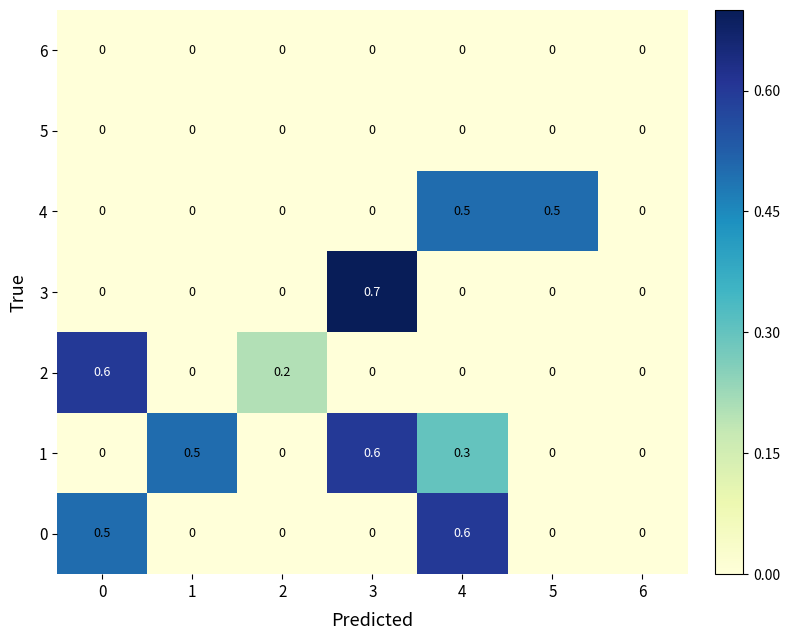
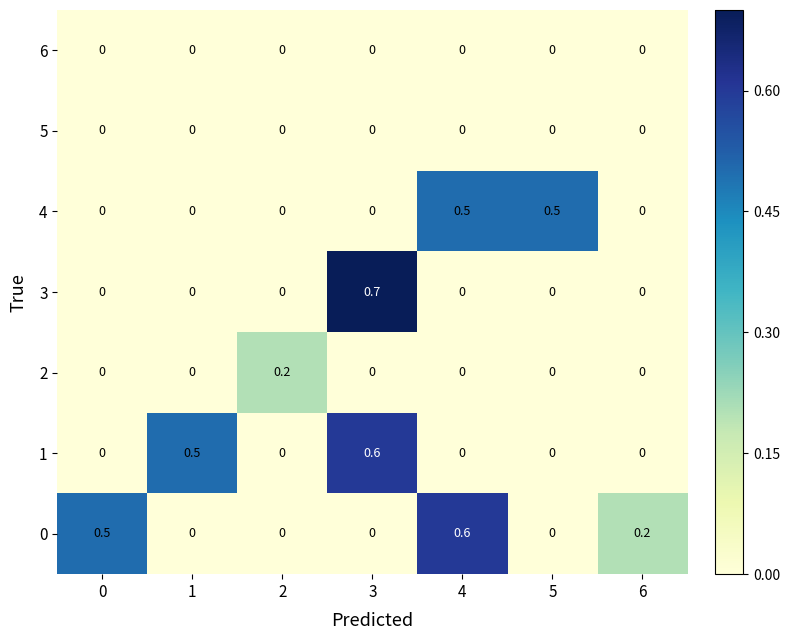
  {
    "6": {
      "0": 0,
      "1": 0,
      "2": 0,
      "3": 0,
      "4": 0,
      "5": 0,
      "6": 0
    },
    "5": {
      "0": 0,
      "1": 0,
      "2": 0,
      "3": 0,
      "4": 0,
      "5": 0,
      "6": 0
    },
    "4": {
      "0": 0,
      "1": 0,
      "2": 0,
      "3": 0,
      "4": 0.5,
      "5": 0.5,
      "6": 0
    },
    "3": {
      "0": 0,
      "1": 0,
      "2": 0,
      "3": 0.7,
      "4": 0,
      "5": 0,
      "6": 0
    },
    "2": {
-     "0": 0.6,
+     "0": 0,
      "1": 0,
      "2": 0.2,
      "3": 0,
      "4": 0,
      "5": 0,
      "6": 0
    },
    "1": {
      "0": 0,
      "1": 0.5,
      "2": 0,
      "3": 0.6,
-     "4": 0.3,
+     "4": 0,
      "5": 0,
      "6": 0
    },
    "0": {
      "0": 0.5,
      "1": 0,
      "2": 0,
      "3": 0,
      "4": 0.6,
      "5": 0,
-     "6": 0
+     "6": 0.2
    }
  }
